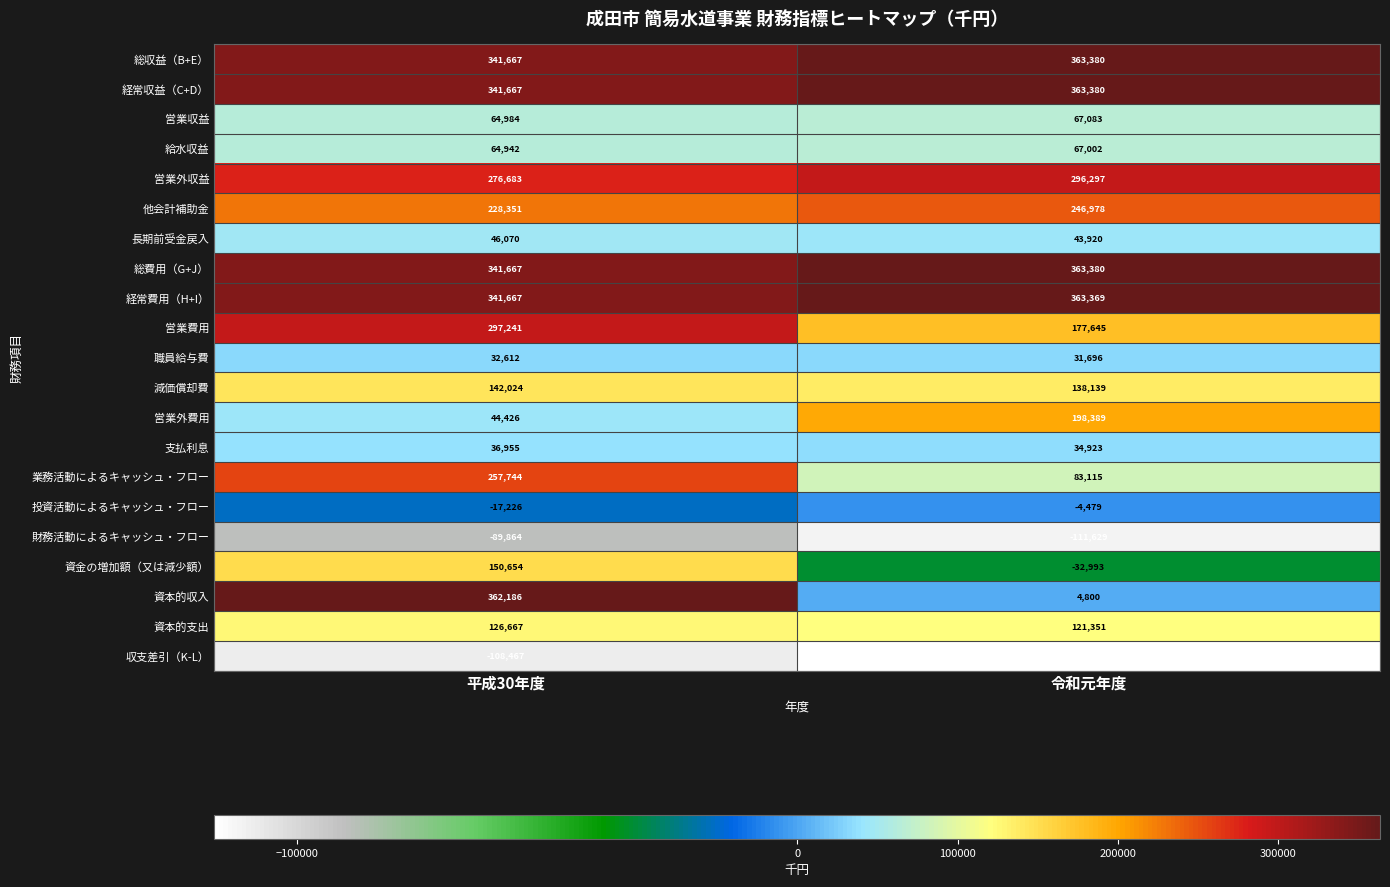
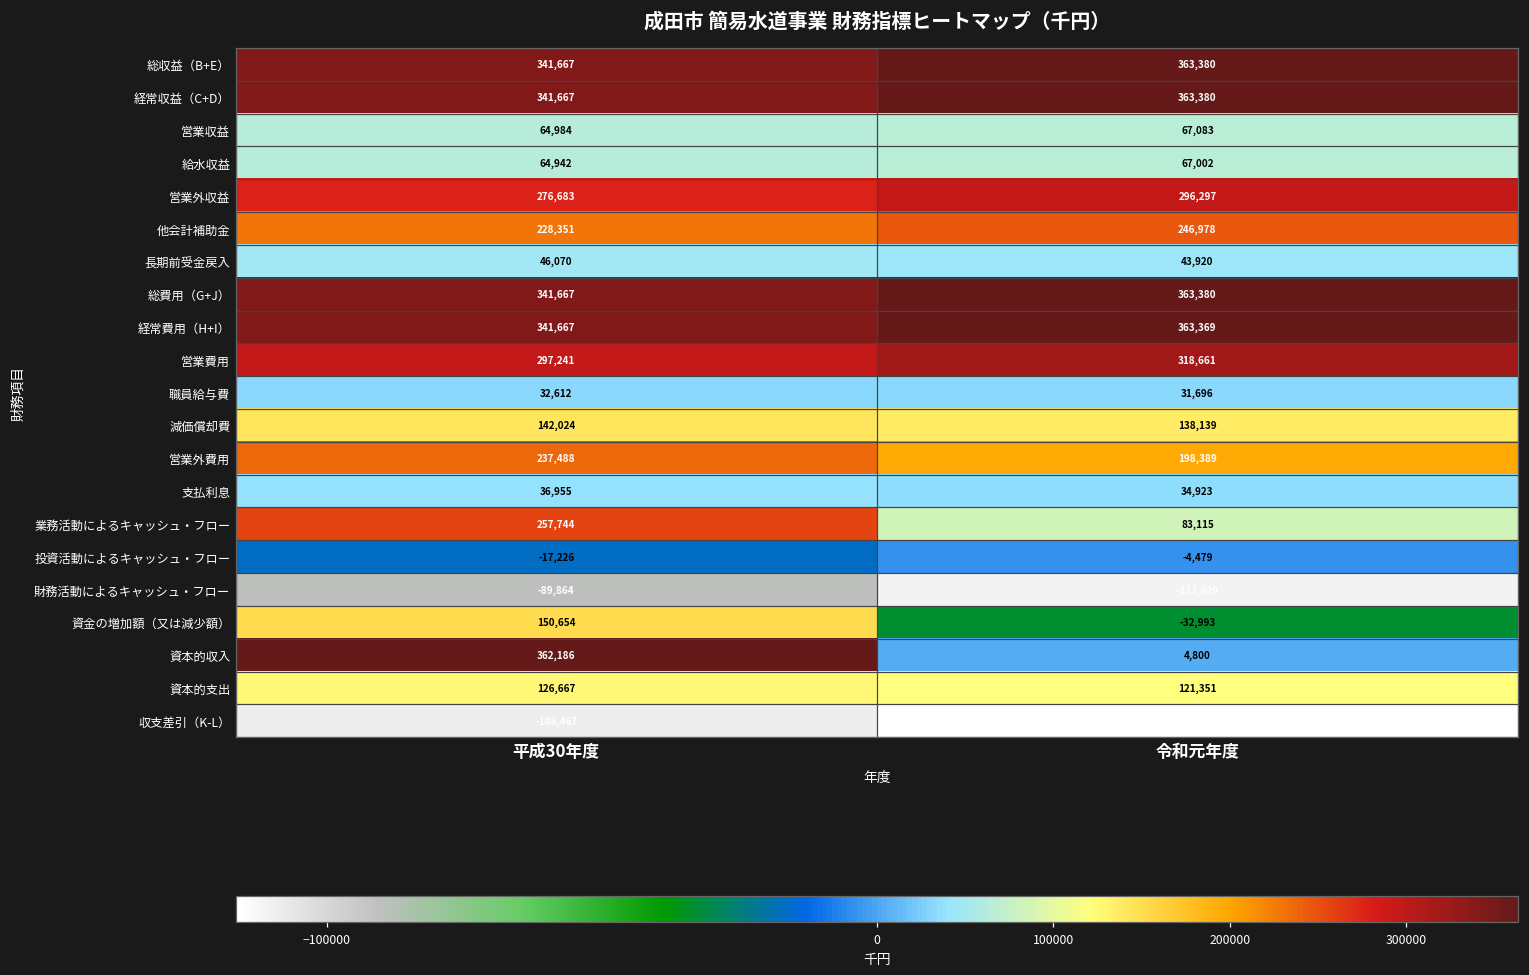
  {
    "総収益（B+E）": {
      "平成30年度": "341,667",
      "令和元年度": "363,380"
    },
    "経常収益（C+D）": {
      "平成30年度": "341,667",
      "令和元年度": "363,380"
    },
    "営業収益": {
      "平成30年度": "64,984",
      "令和元年度": "67,083"
    },
    "給水収益": {
      "平成30年度": "64,942",
      "令和元年度": "67,002"
    },
    "営業外収益": {
      "平成30年度": "276,683",
      "令和元年度": "296,297"
    },
    "他会計補助金": {
      "平成30年度": "228,351",
      "令和元年度": "246,978"
    },
    "長期前受金戻入": {
      "平成30年度": "46,070",
      "令和元年度": "43,920"
    },
    "総費用（G+J）": {
      "平成30年度": "341,667",
      "令和元年度": "363,380"
    },
    "経常費用（H+I）": {
      "平成30年度": "341,667",
      "令和元年度": "363,369"
    },
    "営業費用": {
      "平成30年度": "297,241",
-     "令和元年度": "177,645"
+     "令和元年度": "318,661"
    },
    "職員給与費": {
      "平成30年度": "32,612",
      "令和元年度": "31,696"
    },
    "減価償却費": {
      "平成30年度": "142,024",
      "令和元年度": "138,139"
    },
    "営業外費用": {
-     "平成30年度": "44,426",
+     "平成30年度": "237,488",
      "令和元年度": "198,389"
    },
    "支払利息": {
      "平成30年度": "36,955",
      "令和元年度": "34,923"
    },
    "業務活動によるキャッシュ・フロー": {
      "平成30年度": "257,744",
      "令和元年度": "83,115"
    },
    "投資活動によるキャッシュ・フロー": {
      "平成30年度": "-17,226",
      "令和元年度": "-4,479"
    },
    "財務活動によるキャッシュ・フロー": {
      "平成30年度": "-89,864"
    },
    "資金の増加額（又は減少額）": {
      "平成30年度": "150,654",
      "令和元年度": "-32,993"
    },
    "資本的収入": {
      "平成30年度": "362,186",
      "令和元年度": "4,800"
    },
    "資本的支出": {
      "平成30年度": "126,667",
      "令和元年度": "121,351"
    }
  }
